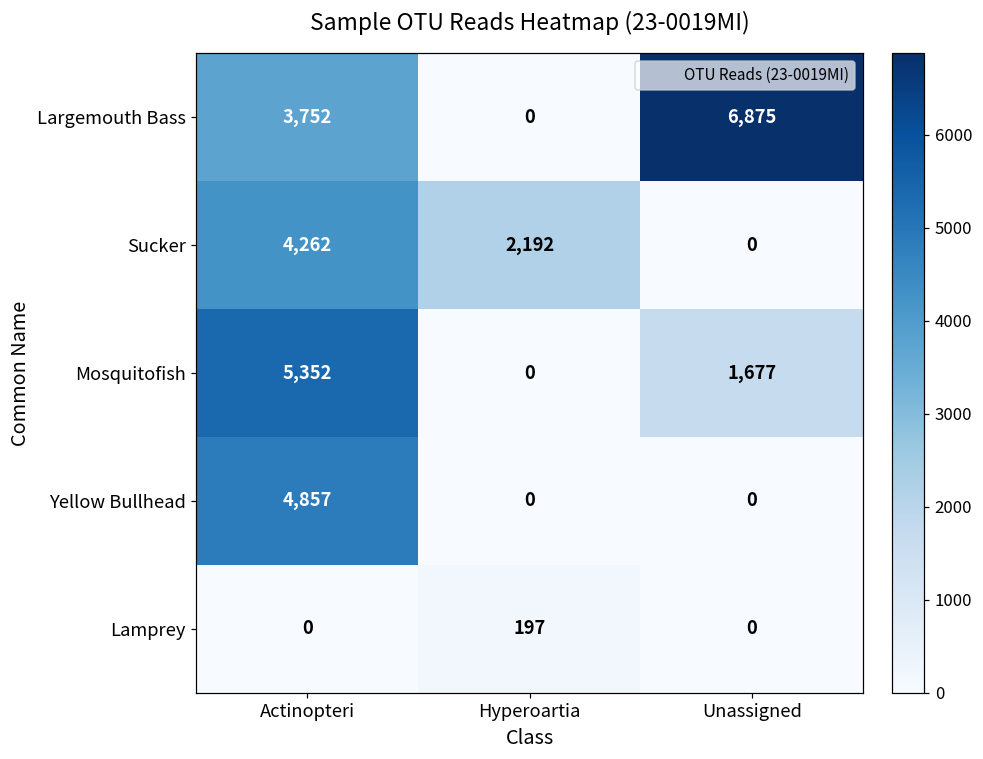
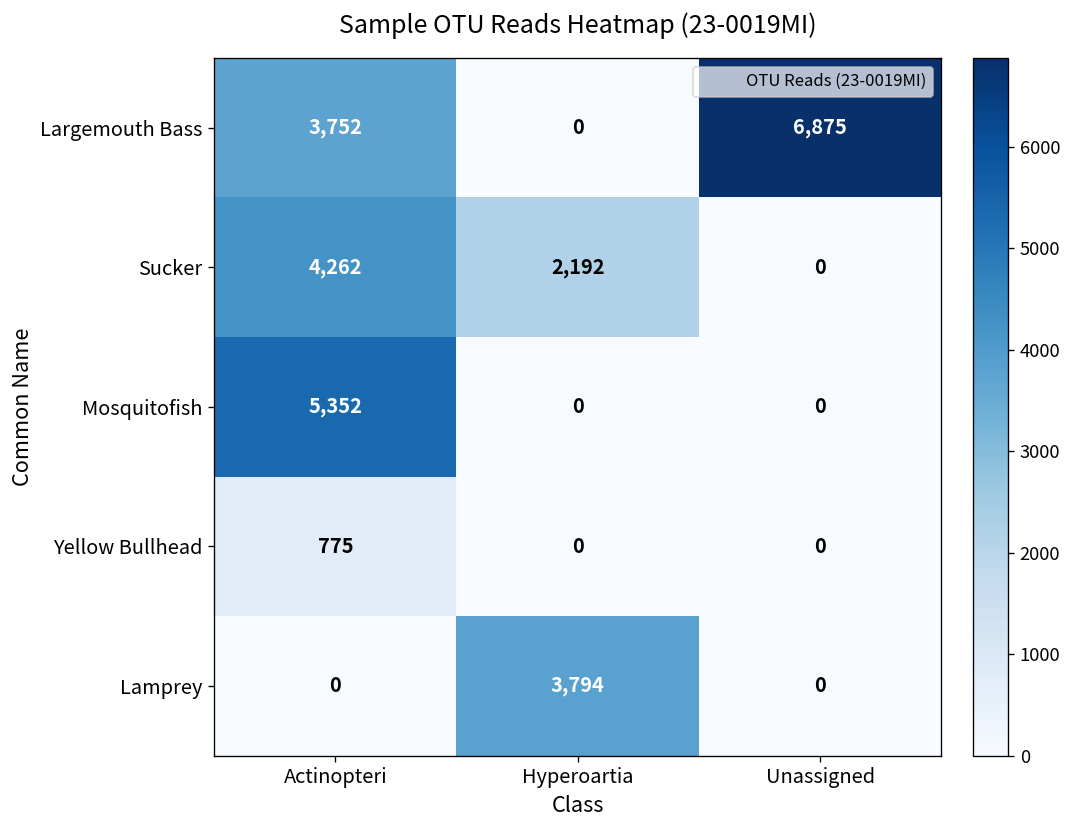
  {
    "Largemouth Bass": {
      "Actinopteri": "3,752",
      "Hyperoartia": "0",
      "Unassigned": "6,875"
    },
    "Sucker": {
      "Actinopteri": "4,262",
      "Hyperoartia": "2,192",
      "Unassigned": "0"
    },
    "Mosquitofish": {
      "Actinopteri": "5,352",
      "Hyperoartia": "0",
-     "Unassigned": "1,677"
+     "Unassigned": "0"
    },
    "Yellow Bullhead": {
-     "Actinopteri": "4,857",
+     "Actinopteri": "775",
      "Hyperoartia": "0",
      "Unassigned": "0"
    },
    "Lamprey": {
      "Actinopteri": "0",
-     "Hyperoartia": "197",
+     "Hyperoartia": "3,794",
      "Unassigned": "0"
    }
  }
